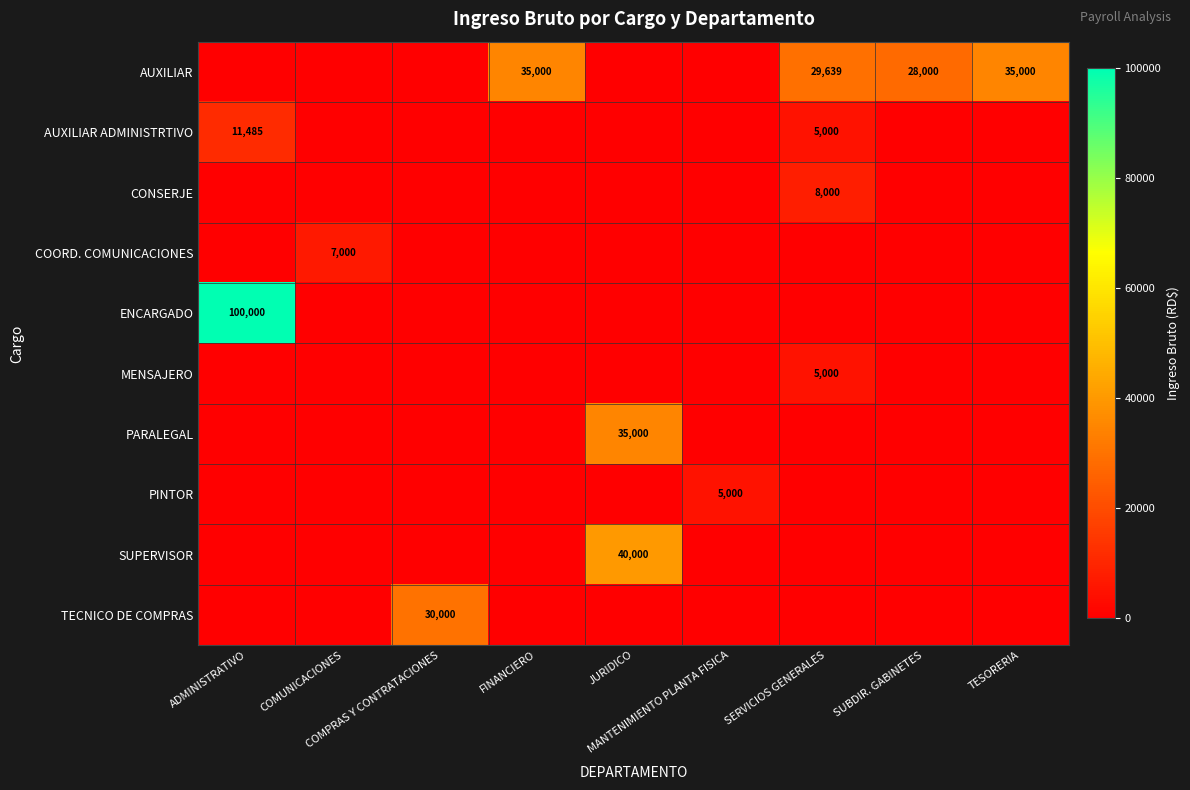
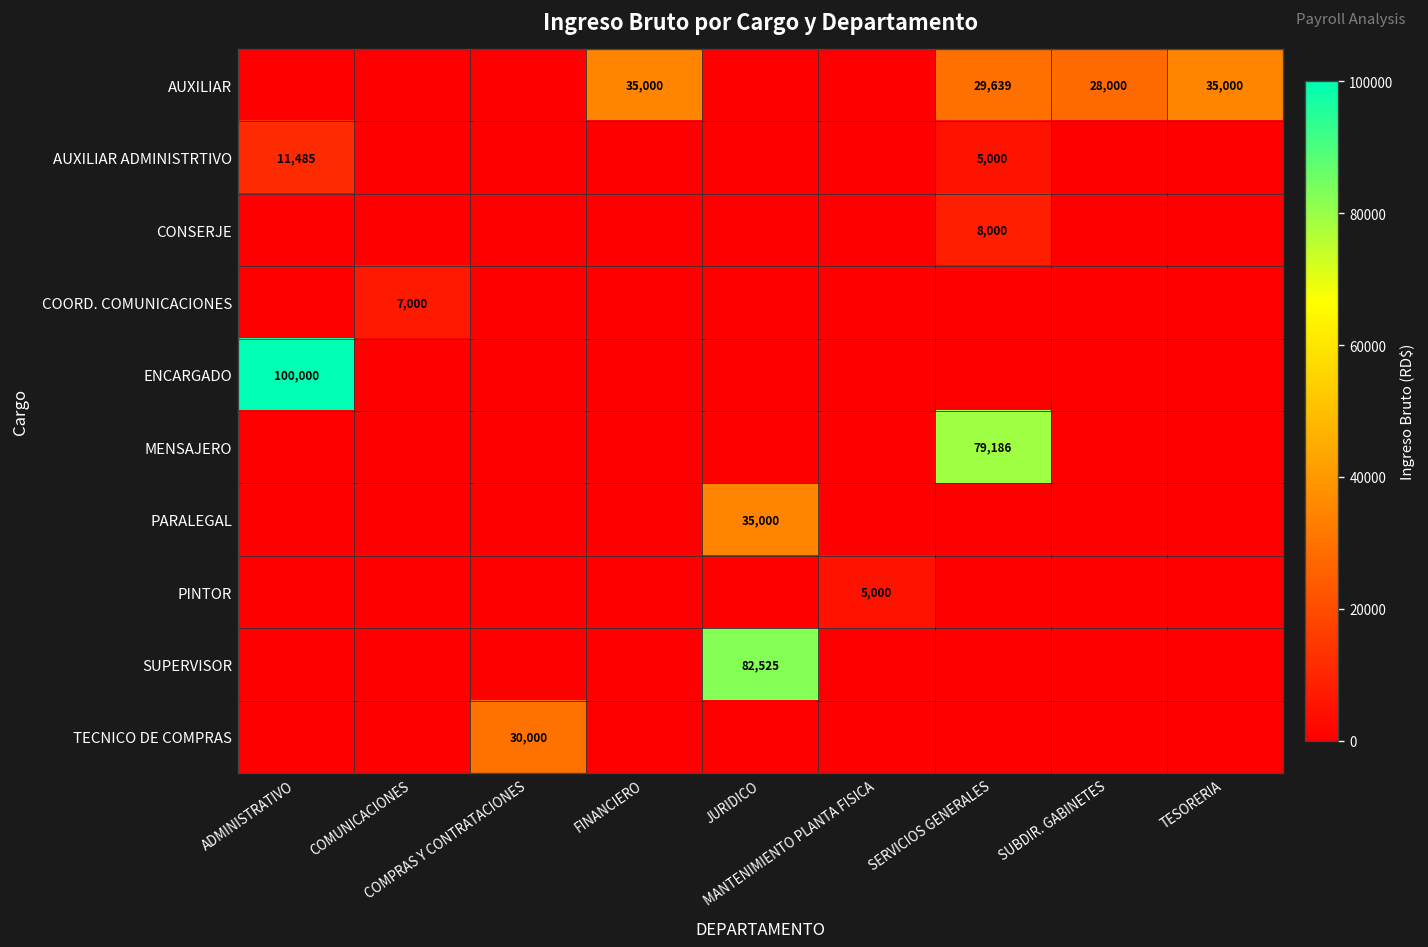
  {
    "AUXILIAR": {
      "FINANCIERO": "35,000",
      "SERVICIOS GENERALES": "29,639",
      "SUBDIR. GABINETES": "28,000",
      "TESORERIA": "35,000"
    },
    "AUXILIAR ADMINISTRTIVO": {
      "ADMINISTRATIVO": "11,485",
      "SERVICIOS GENERALES": "5,000"
    },
    "CONSERJE": {
      "SERVICIOS GENERALES": "8,000"
    },
    "COORD. COMUNICACIONES": {
      "COMUNICACIONES": "7,000"
    },
    "ENCARGADO": {
      "ADMINISTRATIVO": "100,000"
    },
    "MENSAJERO": {
-     "SERVICIOS GENERALES": "5,000"
+     "SERVICIOS GENERALES": "79,186"
    },
    "PARALEGAL": {
      "JURIDICO": "35,000"
    },
    "PINTOR": {
      "MANTENIMIENTO PLANTA FISICA": "5,000"
    },
    "SUPERVISOR": {
-     "JURIDICO": "40,000"
+     "JURIDICO": "82,525"
    },
    "TECNICO DE COMPRAS": {
      "COMPRAS Y CONTRATACIONES": "30,000"
    }
  }
